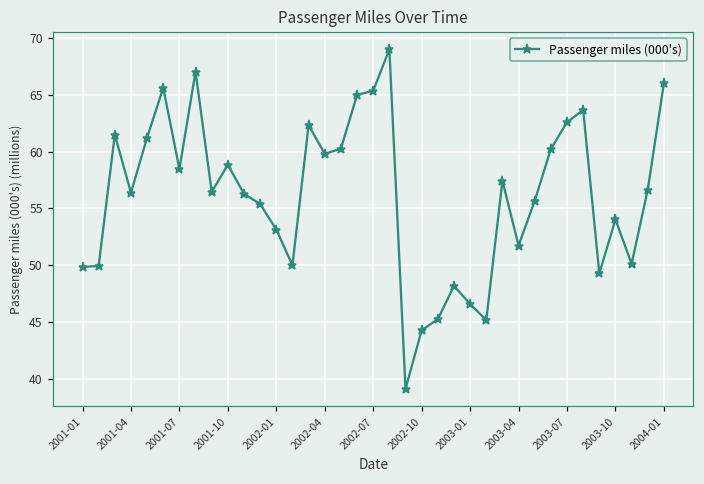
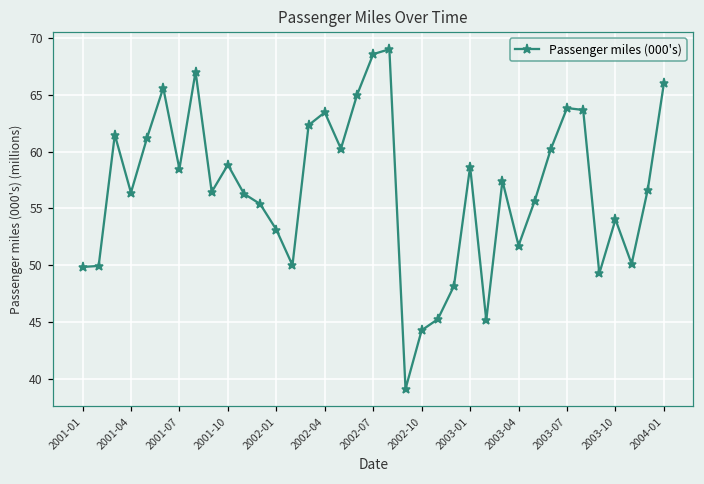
  {
    "2001-01": 49.8,
    "2001-04": 56.4,
    "2001-07": 58.5,
    "2001-10": 58.8,
    "2002-01": 53.1,
-   "2002-04": 59.8,
-   "2002-07": 65.4,
+   "2002-04": 63.4,
+   "2002-07": 68.6,
    "2002-10": 44.3,
-   "2003-01": 46.6,
+   "2003-01": 58.7,
    "2003-04": 51.7,
-   "2003-07": 62.6,
+   "2003-07": 63.8,
    "2003-10": 54.0,
    "2004-01": 66.0
  }
